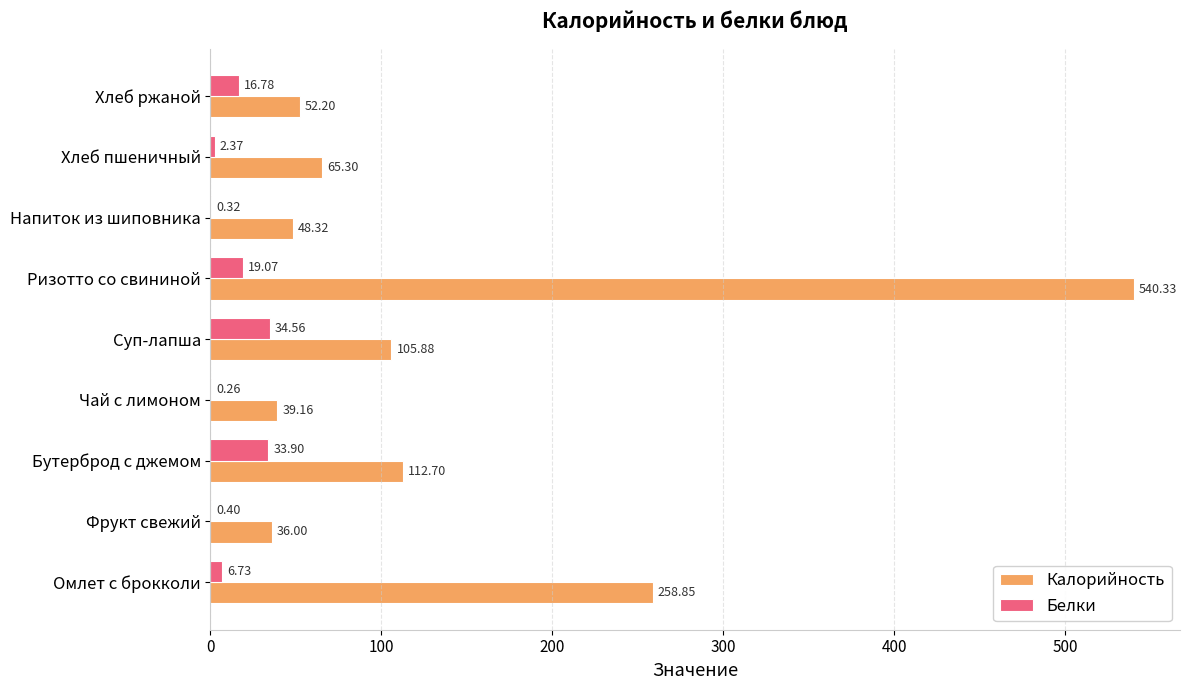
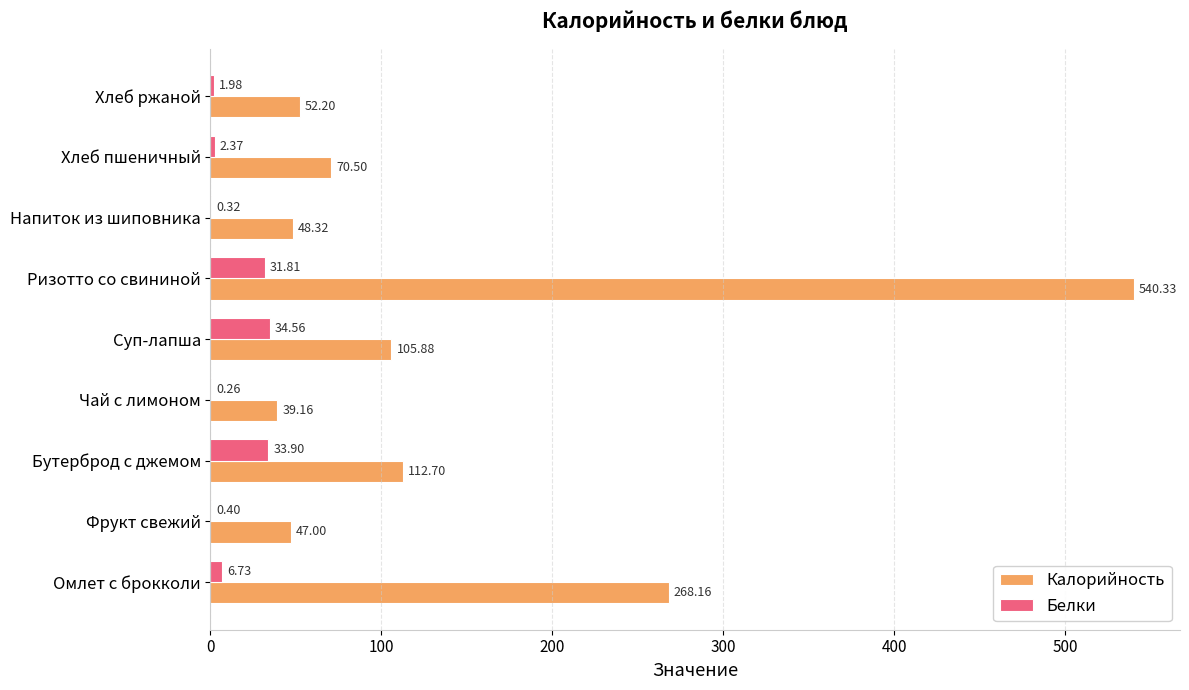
  {
    "Калорийность": {
      "Хлеб ржаной": 52.20,
-     "Хлеб пшеничный": 65.30,
+     "Хлеб пшеничный": 70.50,
      "Напиток из шиповника": 48.32,
      "Ризотто со свининой": 540.33,
      "Суп-лапша": 105.88,
      "Чай с лимоном": 39.16,
      "Бутерброд с джемом": 112.70,
-     "Фрукт свежий": 36.00,
-     "Омлет с брокколи": 258.85
+     "Фрукт свежий": 47.00,
+     "Омлет с брокколи": 268.16
    },
    "Белки": {
-     "Хлеб ржаной": 16.78,
+     "Хлеб ржаной": 1.98,
      "Хлеб пшеничный": 2.37,
      "Напиток из шиповника": 0.32,
-     "Ризотто со свининой": 19.07,
+     "Ризотто со свининой": 31.81,
      "Суп-лапша": 34.56,
      "Чай с лимоном": 0.26,
      "Бутерброд с джемом": 33.90,
      "Фрукт свежий": 0.40,
      "Омлет с брокколи": 6.73
    }
  }
